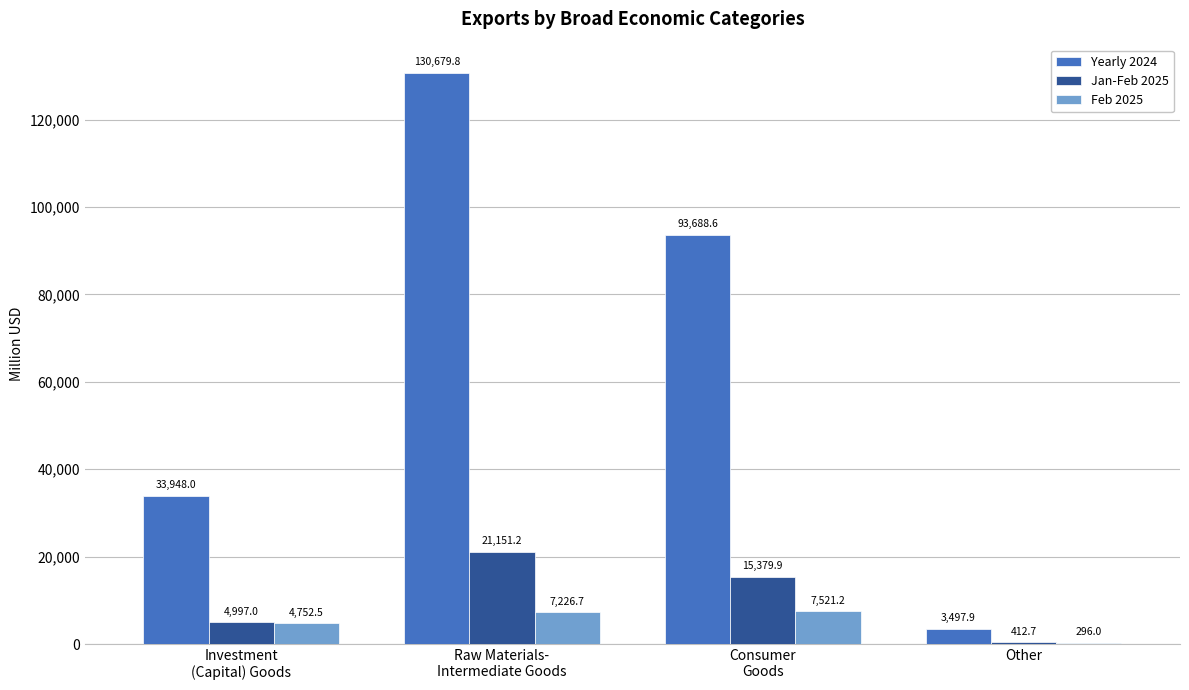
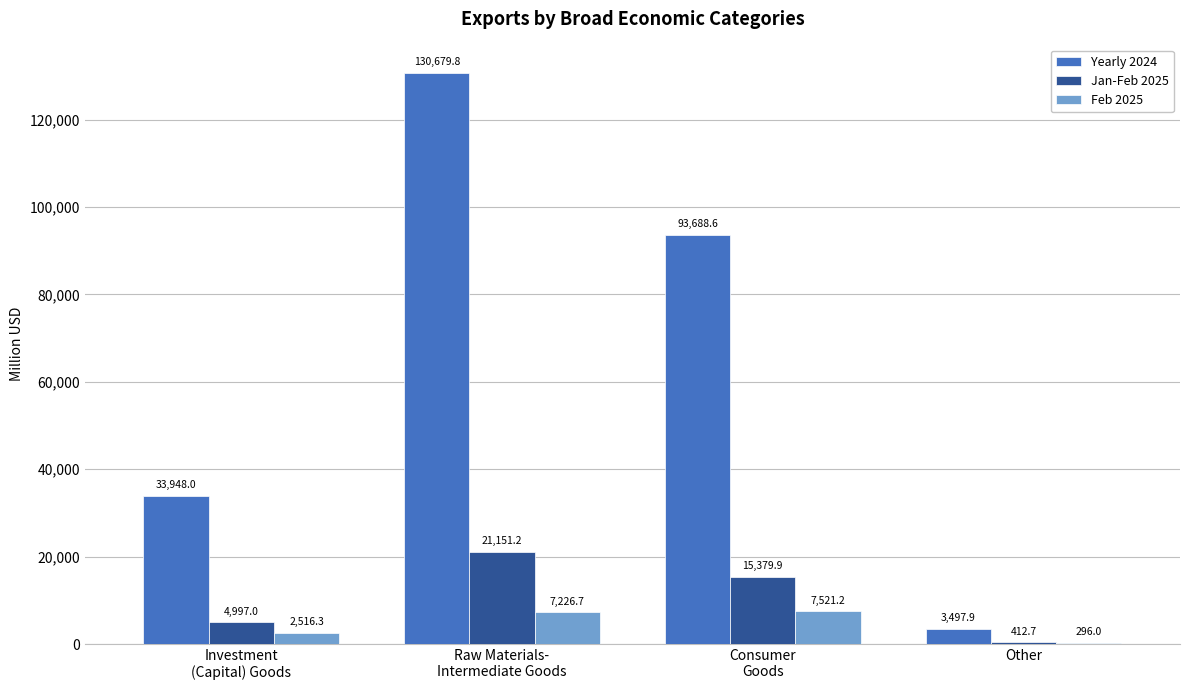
  {
    "Feb 2025": {
-     "Investment (Capital) Goods": "4,752.5",
+     "Investment (Capital) Goods": "2,516.3",
      "Raw Materials- Intermediate Goods": "7,226.7",
      "Consumer Goods": "7,521.2",
      "Other": "296.0"
    }
  }
